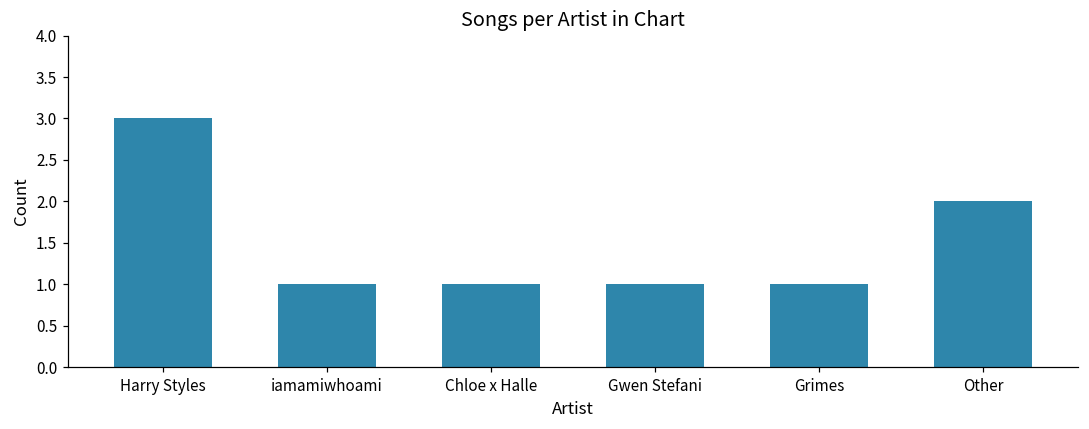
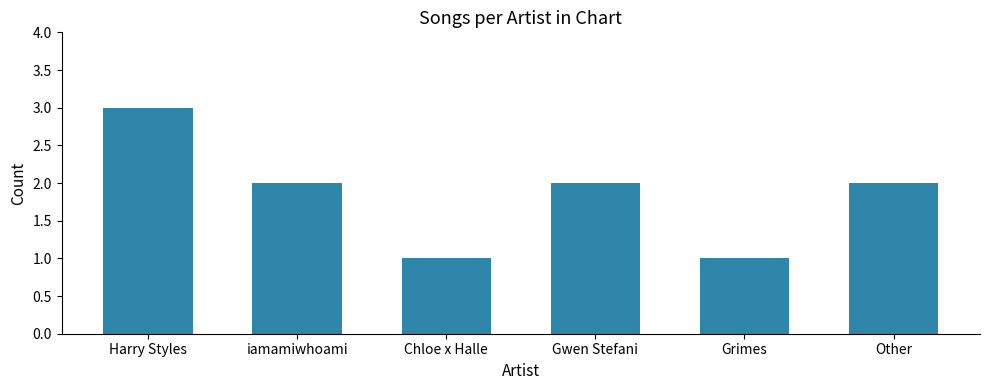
  {
    "Harry Styles": 3,
-   "iamamiwhoami": 1,
+   "iamamiwhoami": 2,
    "Chloe x Halle": 1,
-   "Gwen Stefani": 1,
+   "Gwen Stefani": 2,
    "Grimes": 1,
    "Other": 2
  }
